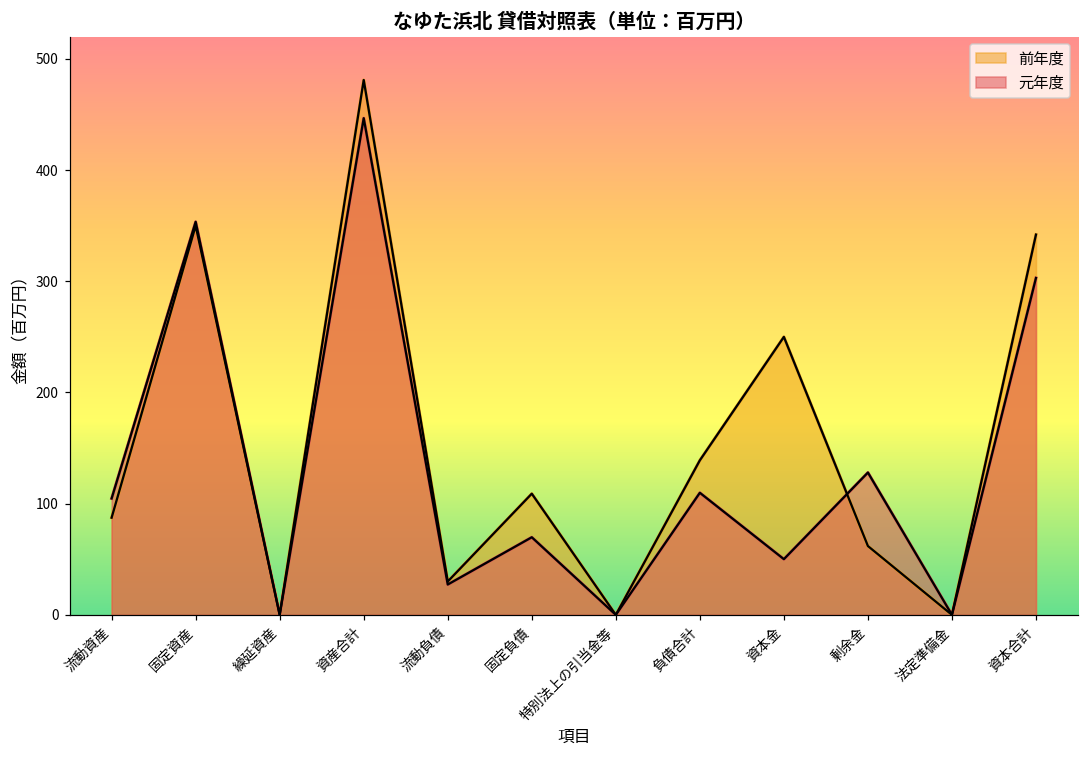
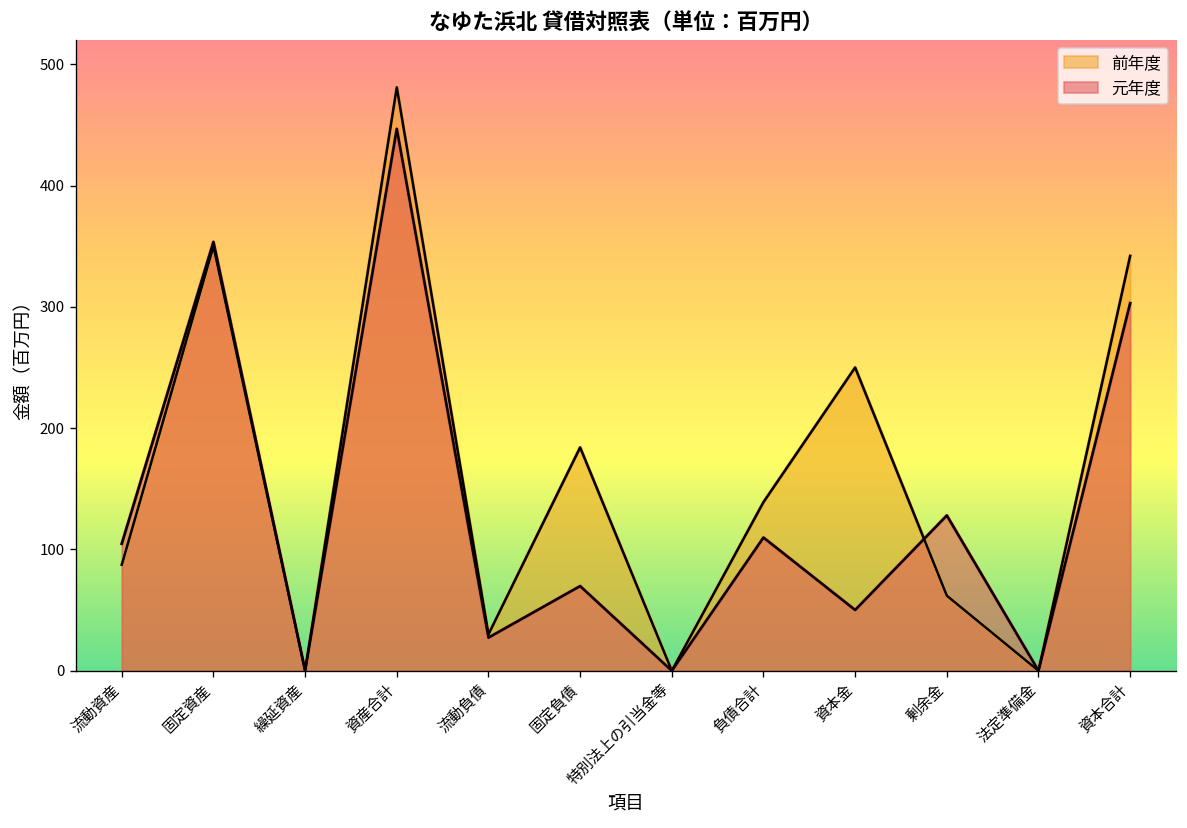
  {
    "前年度": {
      "流動資産": 87,
      "固定資産": 350,
      "資産合計": 481,
      "流動負債": 30,
-     "固定負債": 109,
+     "固定負債": 184,
      "負債合計": 139,
      "資本金": 250,
      "剰余金": 62,
      "資本合計": 342
    },
    "元年度": {
      "流動資産": 105,
      "固定資産": 354,
      "資産合計": 447,
      "流動負債": 27,
      "固定負債": 70,
      "負債合計": 110,
      "資本金": 50,
      "剰余金": 128,
      "資本合計": 303
    }
  }
